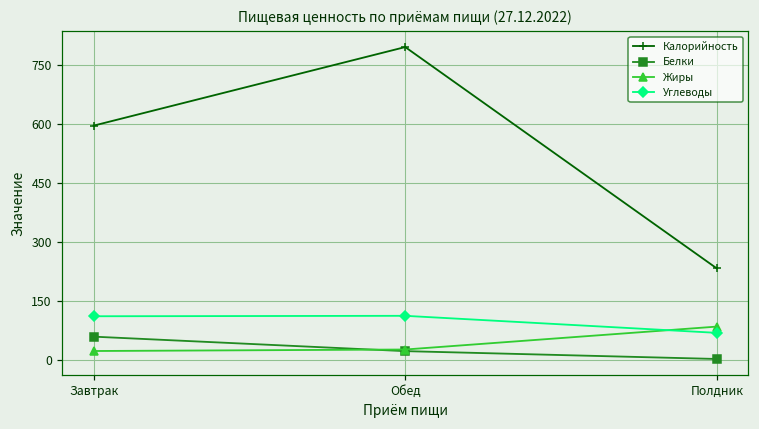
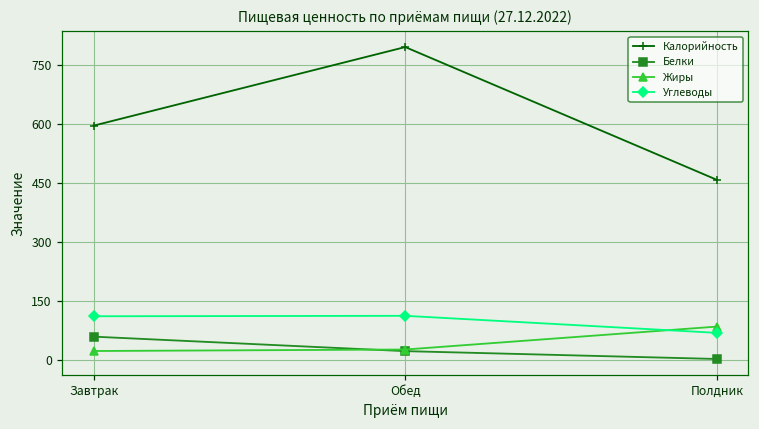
  {
    "Калорийность": {
      "Завтрак": 600,
      "Обед": 800,
-     "Полдник": 230
+     "Полдник": 460
    },
    "Белки": {
      "Завтрак": 60,
      "Полдник": 0
    },
    "Жиры": {
      "Завтрак": 20,
      "Полдник": 90
    },
    "Углеводы": {
      "Завтрак": 110,
      "Обед": 110,
      "Полдник": 70
    }
  }
